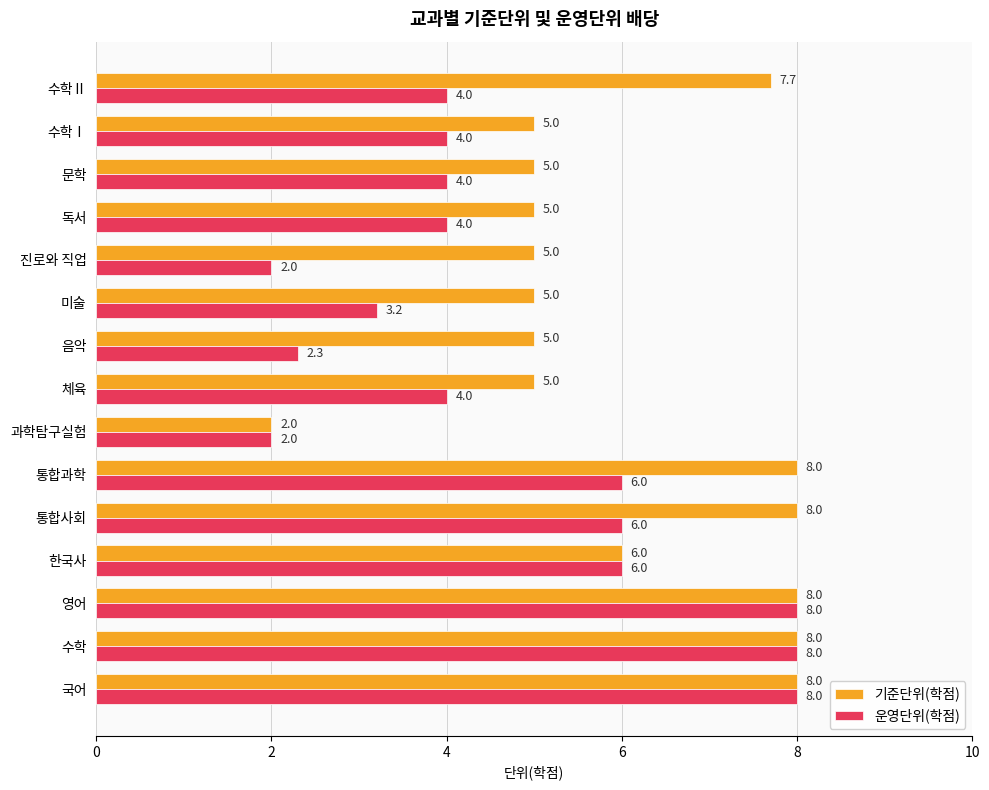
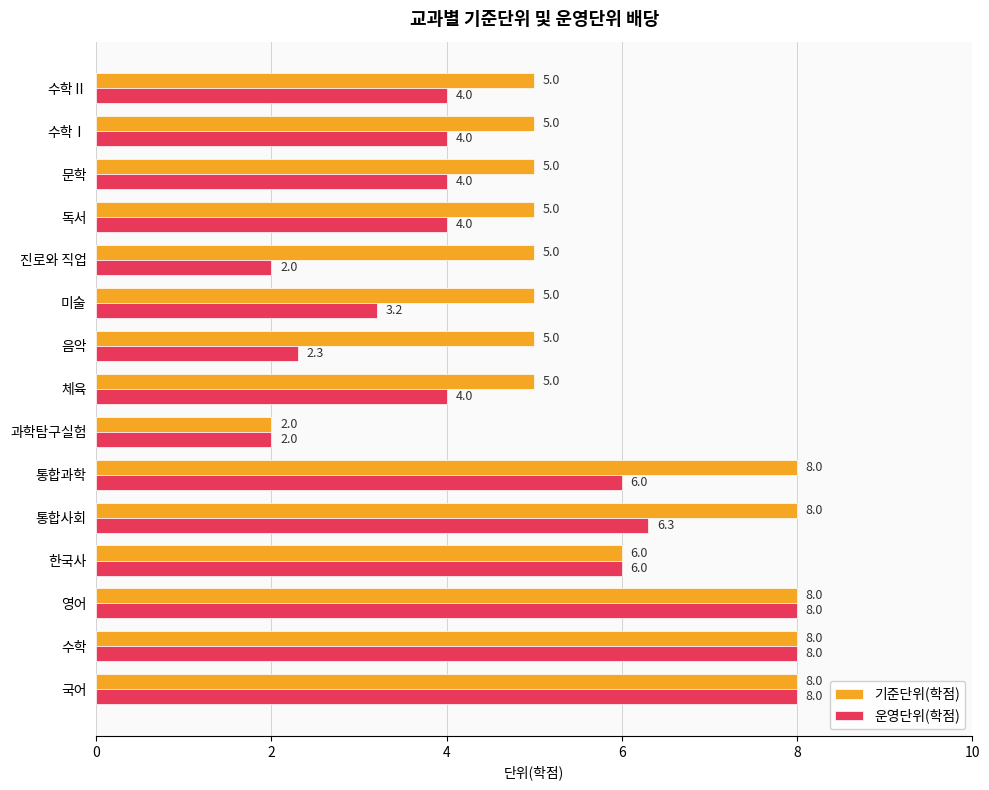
  {
    "기준단위(학점)": {
-     "수학Ⅱ": 7.7,
+     "수학Ⅱ": 5.0,
      "수학Ⅰ": 5.0,
      "문학": 5.0,
      "독서": 5.0,
      "진로와 직업": 5.0,
      "미술": 5.0,
      "음악": 5.0,
      "체육": 5.0,
      "과학탐구실험": 2.0,
      "통합과학": 8.0,
      "통합사회": 8.0,
      "한국사": 6.0,
      "영어": 8.0,
      "수학": 8.0,
      "국어": 8.0
    },
    "운영단위(학점)": {
      "수학Ⅱ": 4.0,
      "수학Ⅰ": 4.0,
      "문학": 4.0,
      "독서": 4.0,
      "진로와 직업": 2.0,
      "미술": 3.2,
      "음악": 2.3,
      "체육": 4.0,
      "과학탐구실험": 2.0,
      "통합과학": 6.0,
-     "통합사회": 6.0,
+     "통합사회": 6.3,
      "한국사": 6.0,
      "영어": 8.0,
      "수학": 8.0,
      "국어": 8.0
    }
  }
